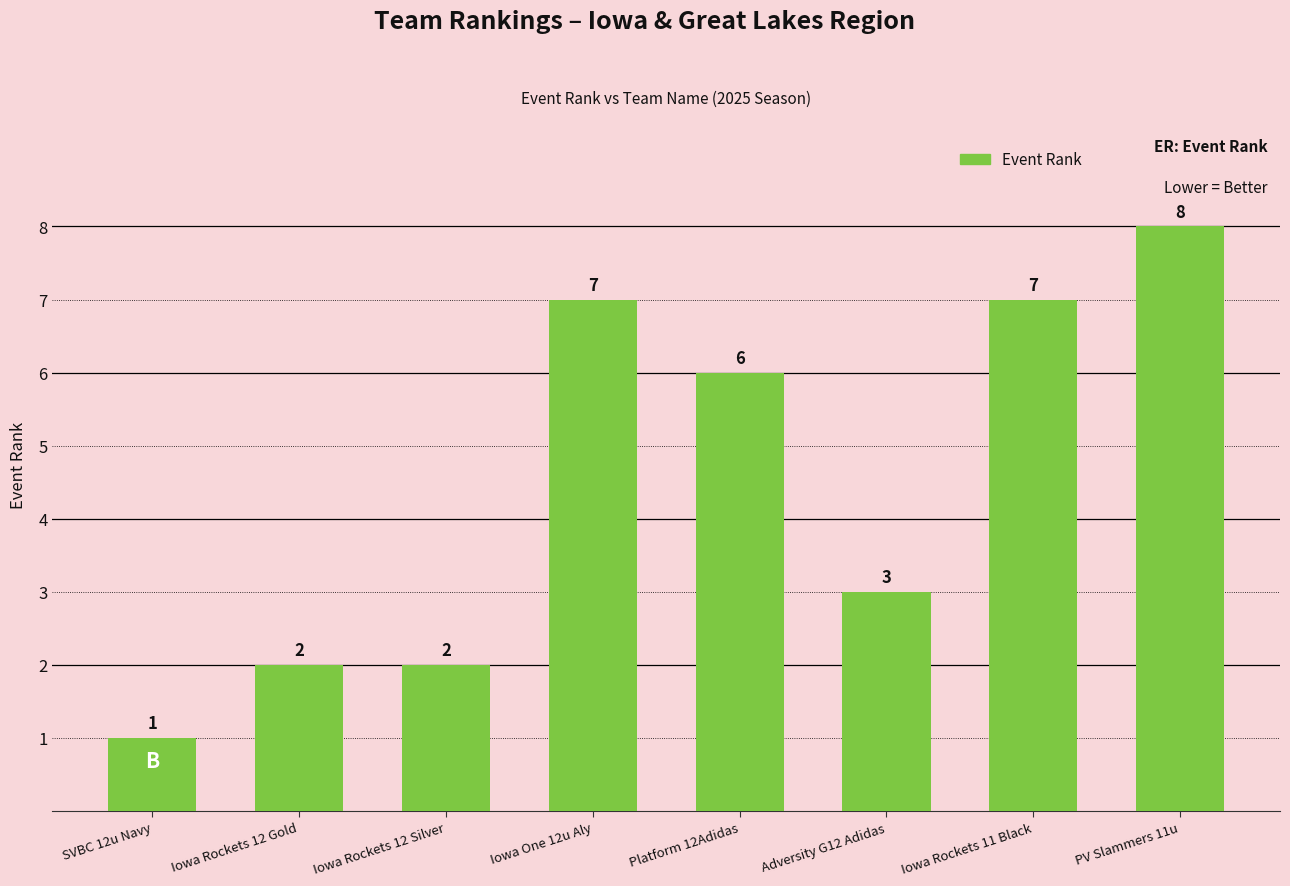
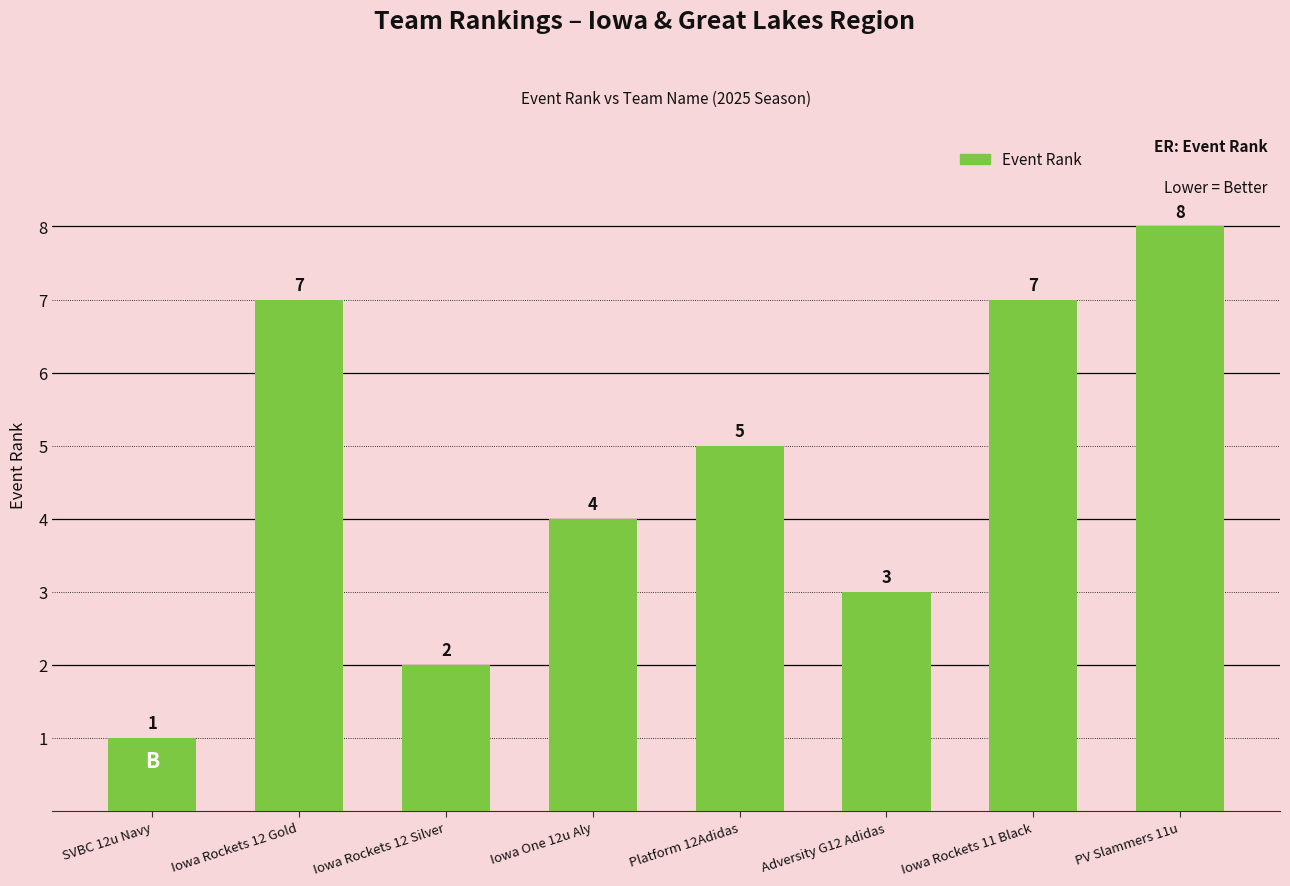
  {
    "SVBC 12u Navy": 1,
-   "Iowa Rockets 12 Gold": 2,
+   "Iowa Rockets 12 Gold": 7,
    "Iowa Rockets 12 Silver": 2,
-   "Iowa One 12u Aly": 7,
-   "Platform 12Adidas": 6,
+   "Iowa One 12u Aly": 4,
+   "Platform 12Adidas": 5,
    "Adversity G12 Adidas": 3,
    "Iowa Rockets 11 Black": 7,
    "PV Slammers 11u": 8
  }
